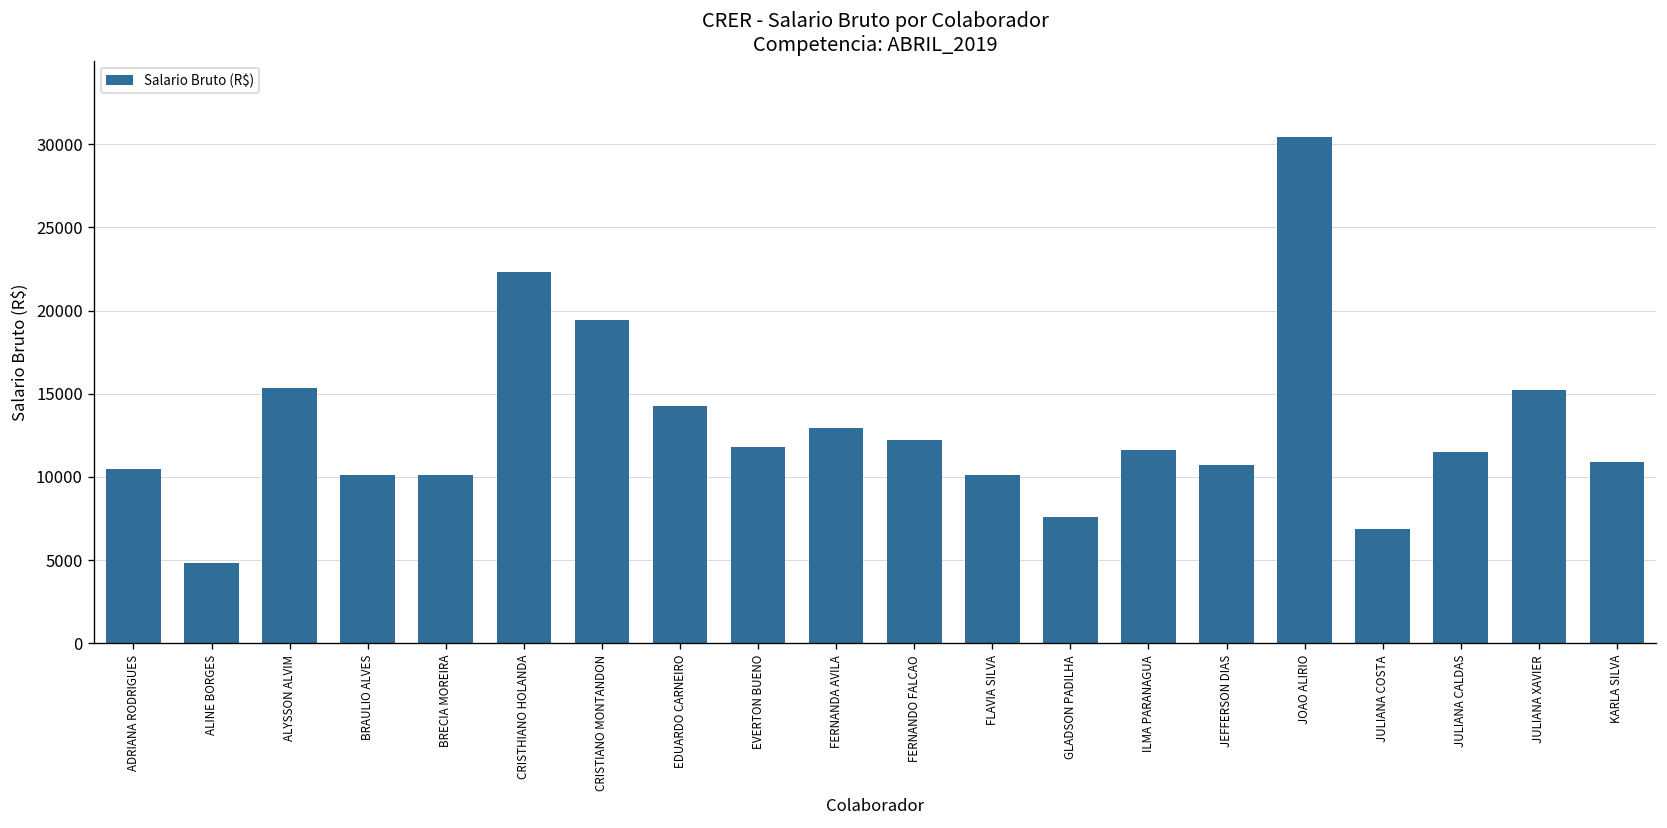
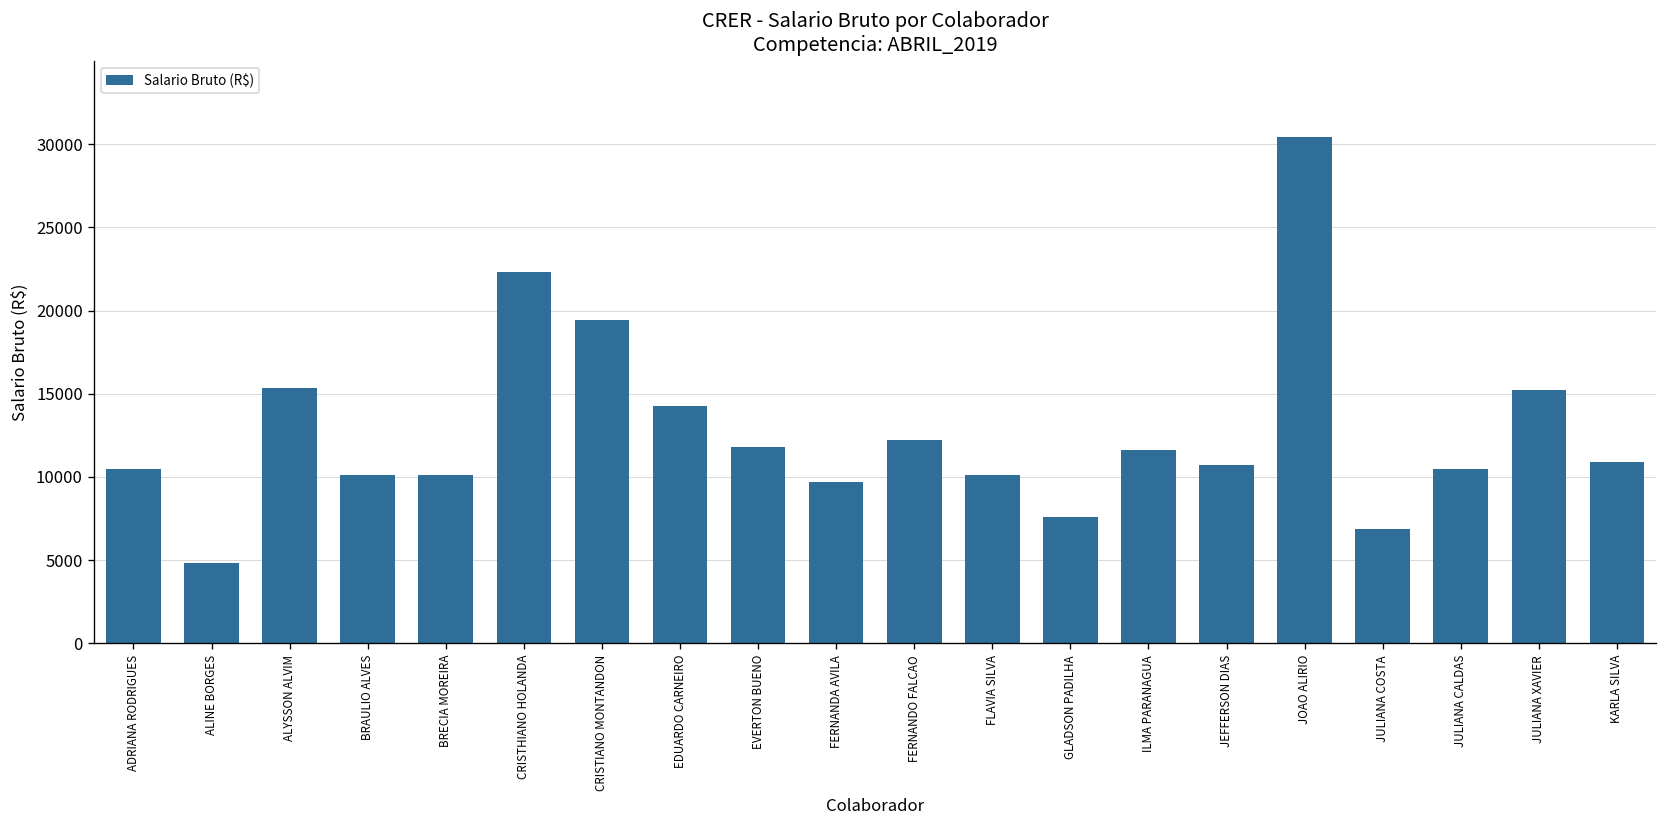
  {
    "ADRIANA RODRIGUES": 10500,
    "ALINE BORGES": 4800,
    "ALYSSON ALVIM": 15300,
    "BRAULIO ALVES": 10100,
    "BRECIA MOREIRA": 10100,
    "CRISTHIANO HOLANDA": 22300,
    "CRISTIANO MONTANDON": 19400,
    "EDUARDO CARNEIRO": 14300,
    "EVERTON BUENO": 11800,
-   "FERNANDA AVILA": 12900,
+   "FERNANDA AVILA": 9700,
    "FERNANDO FALCAO": 12200,
    "FLAVIA SILVA": 10100,
    "GLADSON PADILHA": 7600,
    "ILMA PARANAGUA": 11600,
    "JEFFERSON DIAS": 10700,
    "JOAO ALIRIO": 30400,
    "JULIANA COSTA": 6900,
-   "JULIANA CALDAS": 11500,
+   "JULIANA CALDAS": 10500,
    "JULIANA XAVIER": 15200,
    "KARLA SILVA": 10900
  }
